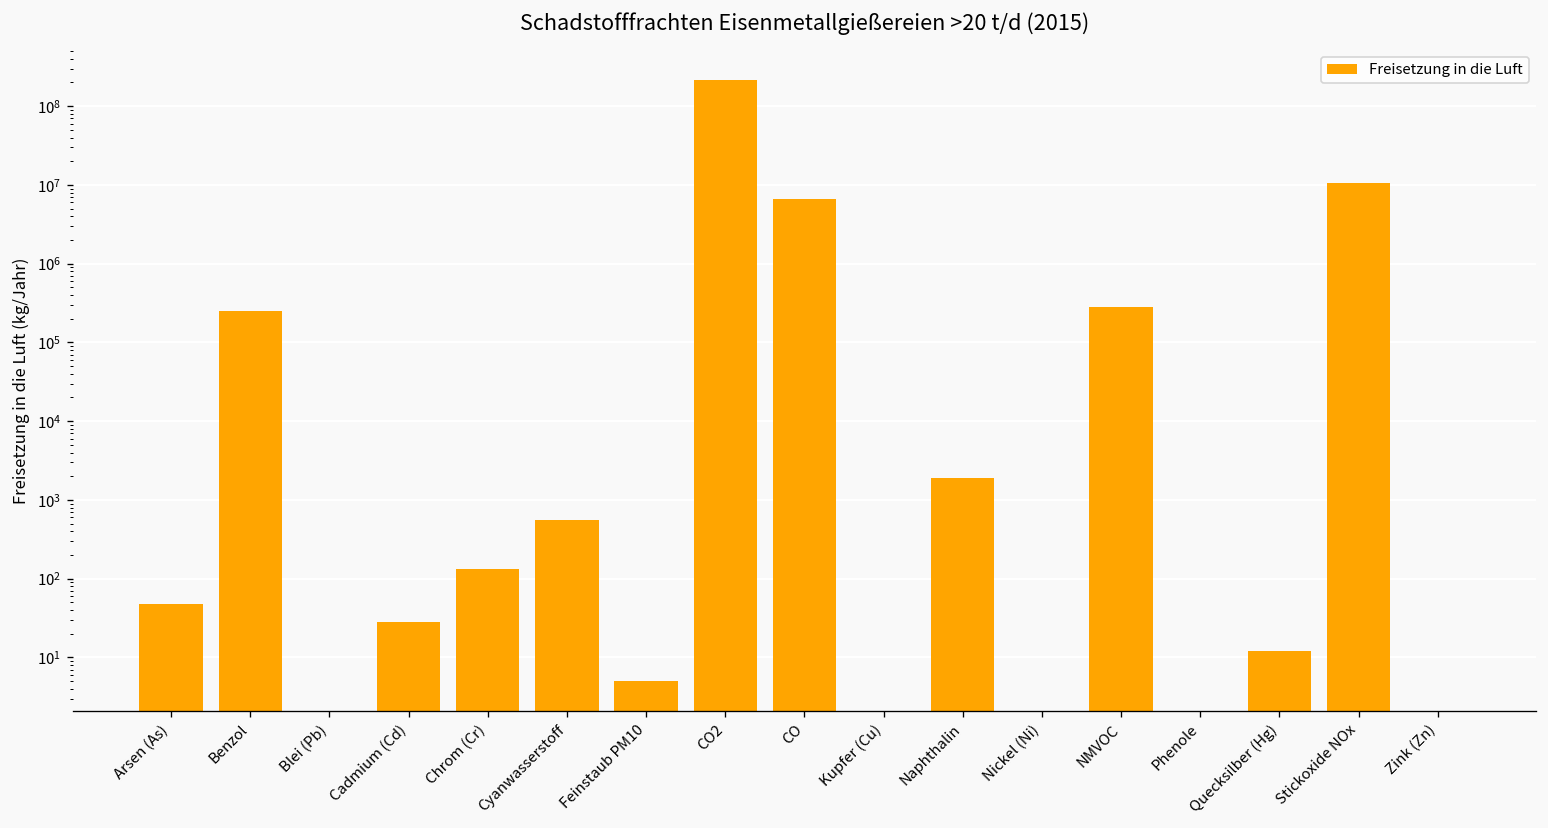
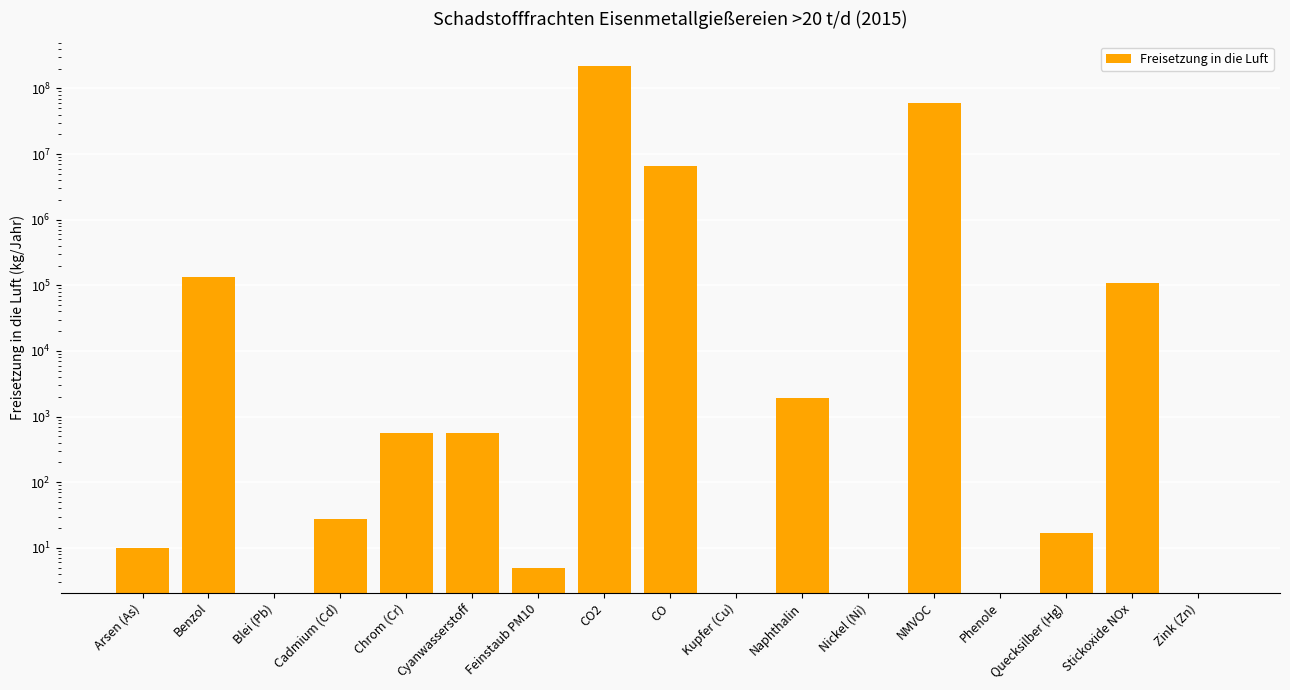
  {
-   "Arsen (As)": 50,
-   "Benzol": 250000,
+   "Arsen (As)": 10,
+   "Benzol": 130000,
    "Cadmium (Cd)": 28,
-   "Chrom (Cr)": 130,
+   "Chrom (Cr)": 600,
    "Cyanwasserstoff": 600,
    "Feinstaub PM10": 5,
    "CO2": 220000000,
    "CO": 7000000,
    "Naphthalin": 1900,
-   "NMVOC": 280000,
-   "Quecksilber (Hg)": 12,
-   "Stickoxide NOx": 11000000
+   "NMVOC": 60000000,
+   "Quecksilber (Hg)": 17,
+   "Stickoxide NOx": 110000
  }
